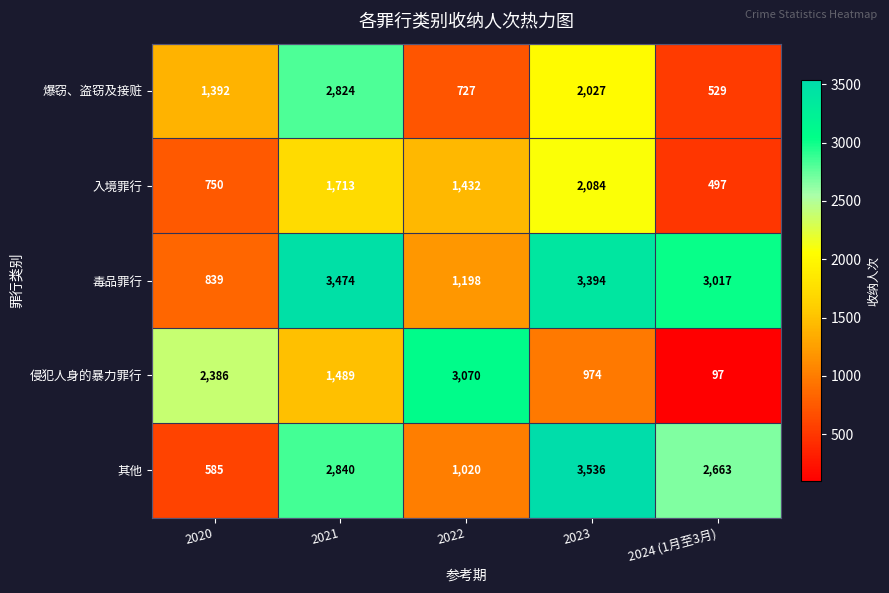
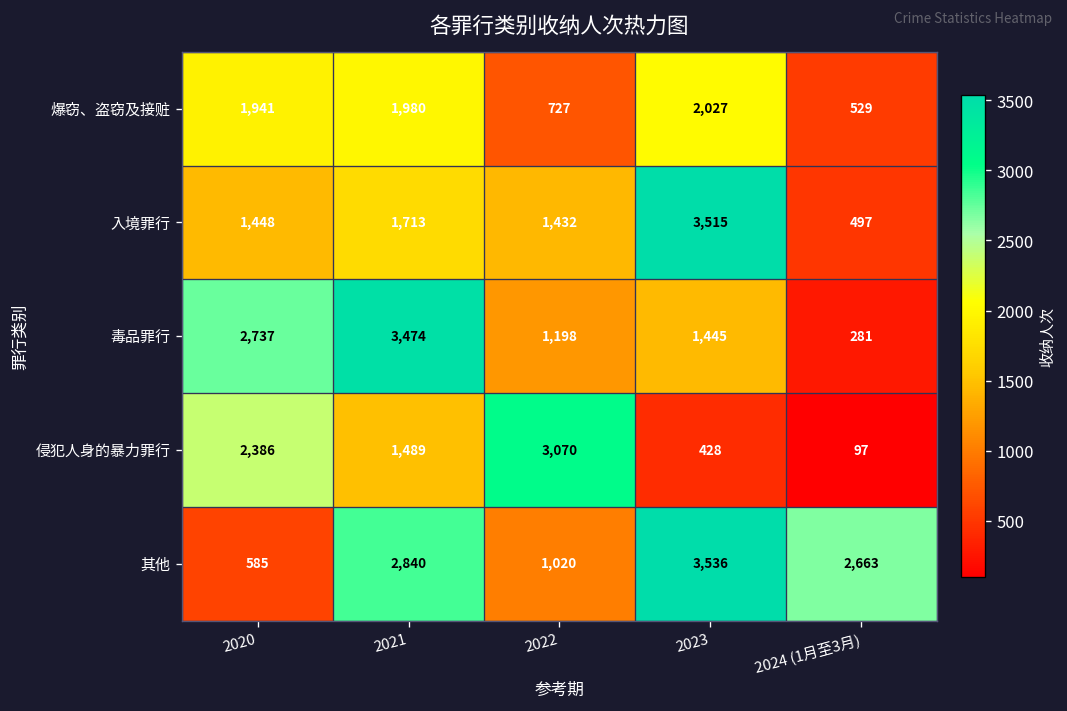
  {
    "爆窃、盗窃及接赃": {
-     "2020": "1,392",
-     "2021": "2,824",
+     "2020": "1,941",
+     "2021": "1,980",
      "2022": "727",
      "2023": "2,027",
      "2024 (1月至3月)": "529"
    },
    "入境罪行": {
-     "2020": "750",
+     "2020": "1,448",
      "2021": "1,713",
      "2022": "1,432",
-     "2023": "2,084",
+     "2023": "3,515",
      "2024 (1月至3月)": "497"
    },
    "毒品罪行": {
-     "2020": "839",
+     "2020": "2,737",
      "2021": "3,474",
      "2022": "1,198",
-     "2023": "3,394",
-     "2024 (1月至3月)": "3,017"
+     "2023": "1,445",
+     "2024 (1月至3月)": "281"
    },
    "侵犯人身的暴力罪行": {
      "2020": "2,386",
      "2021": "1,489",
      "2022": "3,070",
-     "2023": "974",
+     "2023": "428",
      "2024 (1月至3月)": "97"
    },
    "其他": {
      "2020": "585",
      "2021": "2,840",
      "2022": "1,020",
      "2023": "3,536",
      "2024 (1月至3月)": "2,663"
    }
  }
